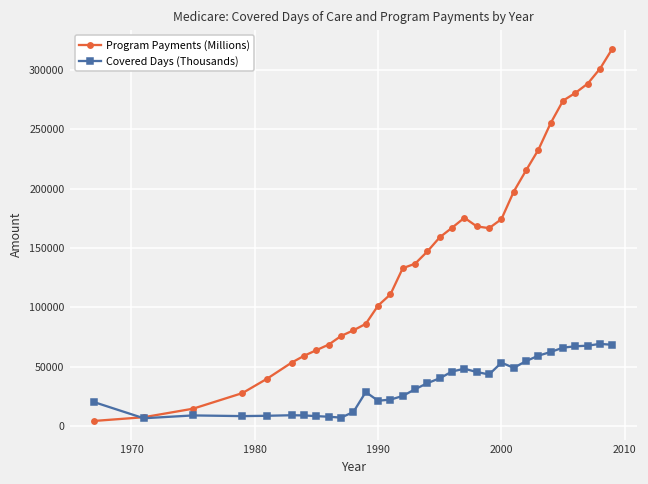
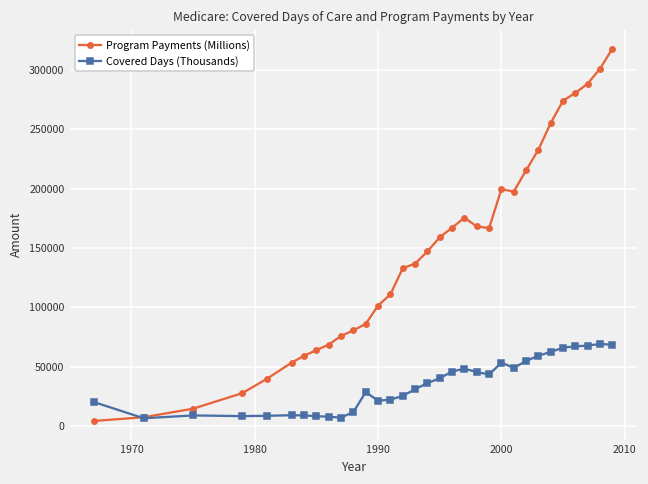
  {
    "Program Payments (Millions)": {
      "1990": 101000,
-     "2000": 174000
+     "2000": 200000
    },
    "Covered Days (Thousands)": {
      "1990": 21000,
      "2000": 53000
    }
  }
